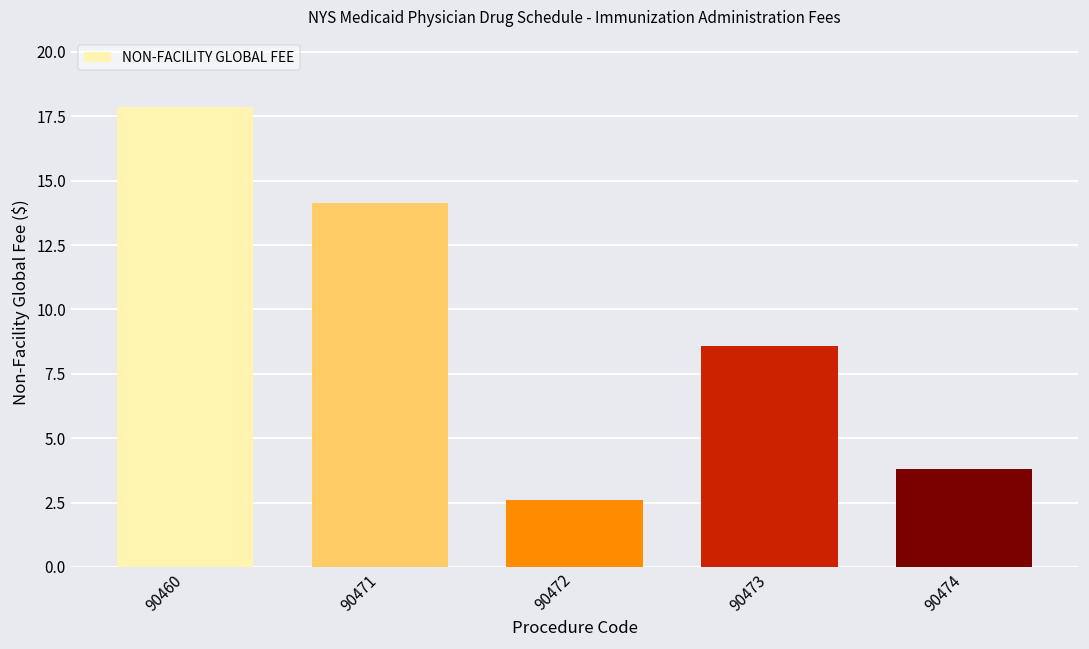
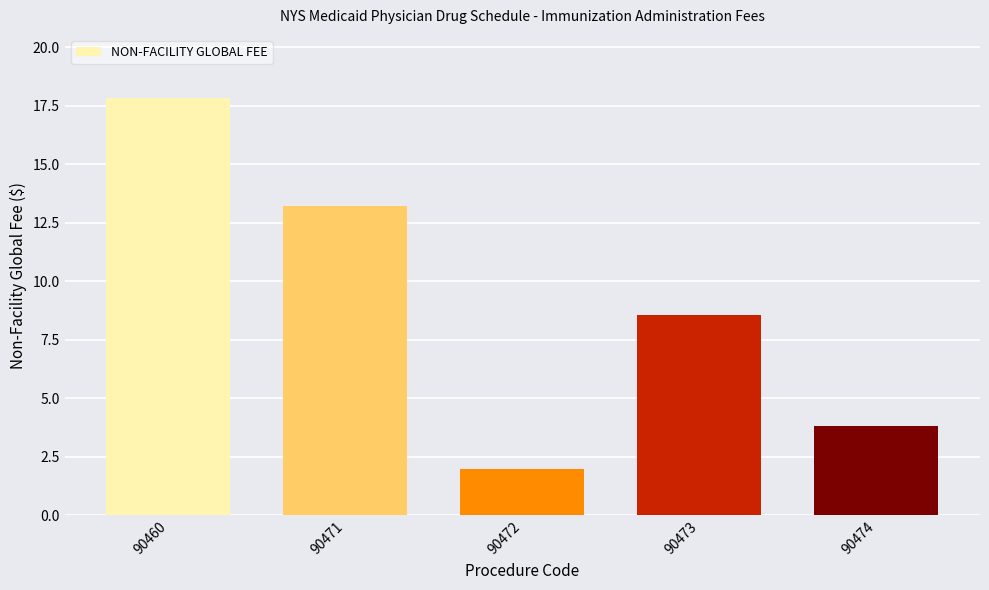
  {
    "90460": 17.9,
-   "90471": 14.1,
-   "90472": 2.6,
+   "90471": 13.2,
+   "90472": 2.0,
    "90473": 8.6,
    "90474": 3.8
  }
